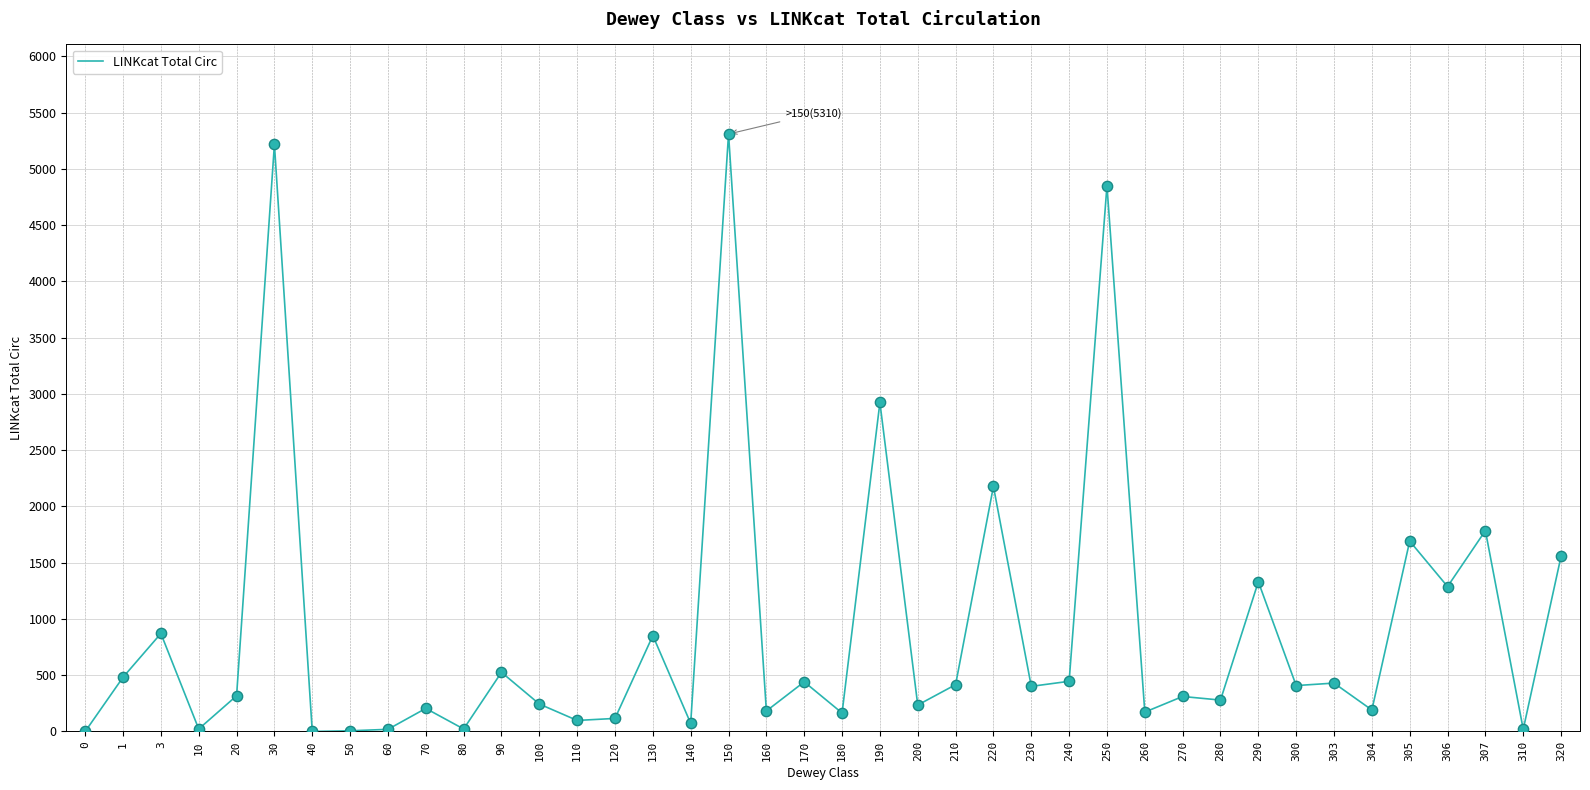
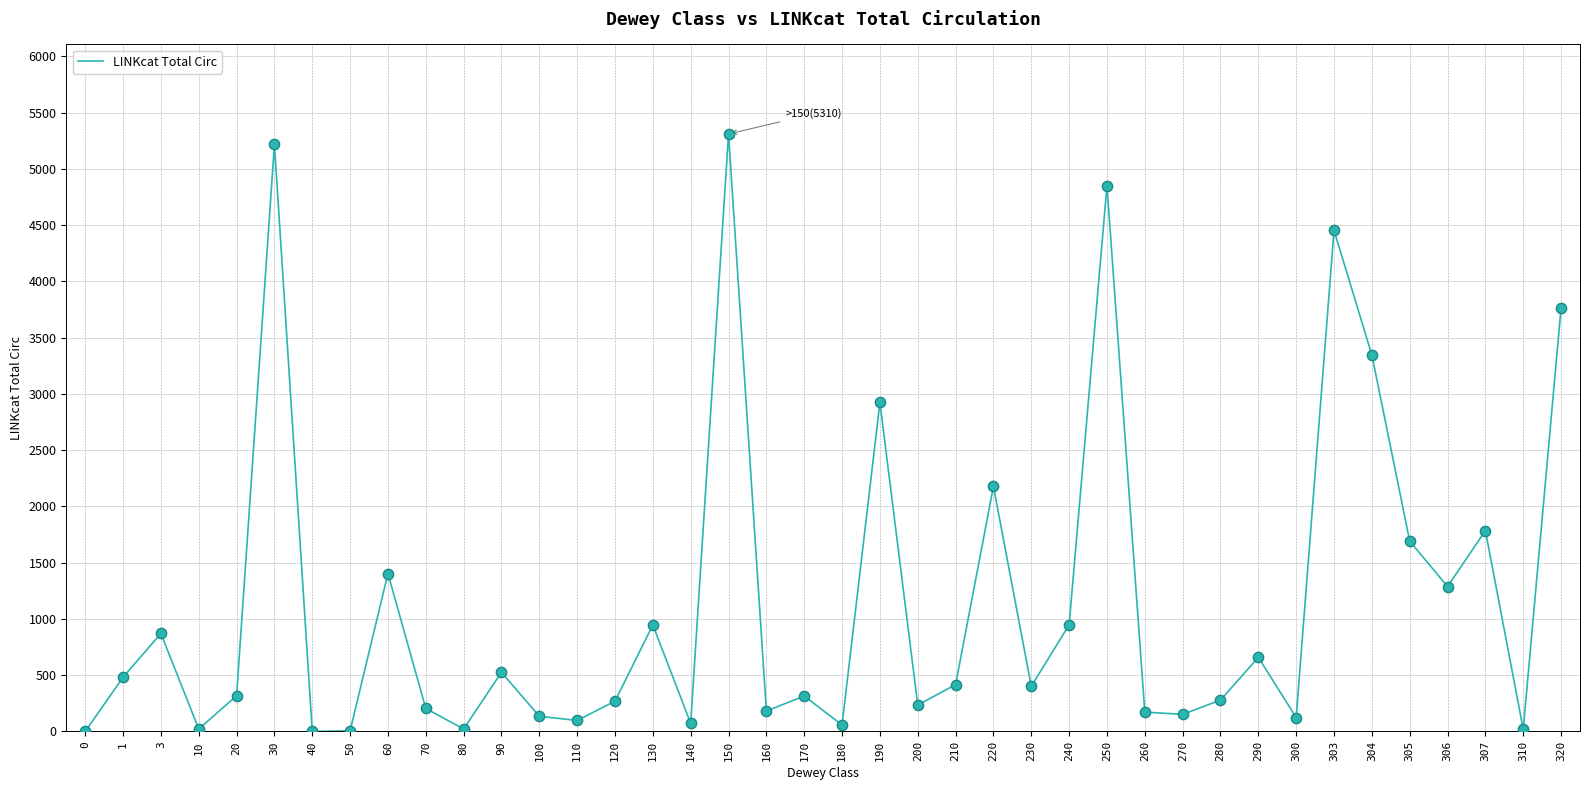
  {
    "0": 0,
    "1": 480,
    "3": 870,
    "10": 20,
    "20": 320,
    "30": 5220,
    "40": 0,
    "50": 10,
-   "60": 20,
+   "60": 1400,
    "70": 210,
    "80": 20,
    "90": 530,
-   "100": 240,
+   "100": 140,
    "110": 100,
-   "120": 120,
-   "130": 850,
+   "120": 270,
+   "130": 950,
    "140": 70,
    "160": 180,
-   "170": 440,
-   "180": 160,
+   "170": 320,
+   "180": 60,
    "190": 2920,
    "200": 240,
    "210": 420,
    "220": 2180,
    "230": 400,
-   "240": 450,
+   "240": 950,
    "250": 4850,
    "260": 170,
-   "270": 310,
+   "270": 150,
    "280": 280,
-   "290": 1330,
-   "300": 410,
-   "303": 430,
-   "304": 190,
+   "290": 660,
+   "300": 120,
+   "303": 4450,
+   "304": 3350,
    "305": 1690,
    "306": 1290,
    "307": 1790,
    "310": 20,
-   "320": 1560
+   "320": 3770
  }
